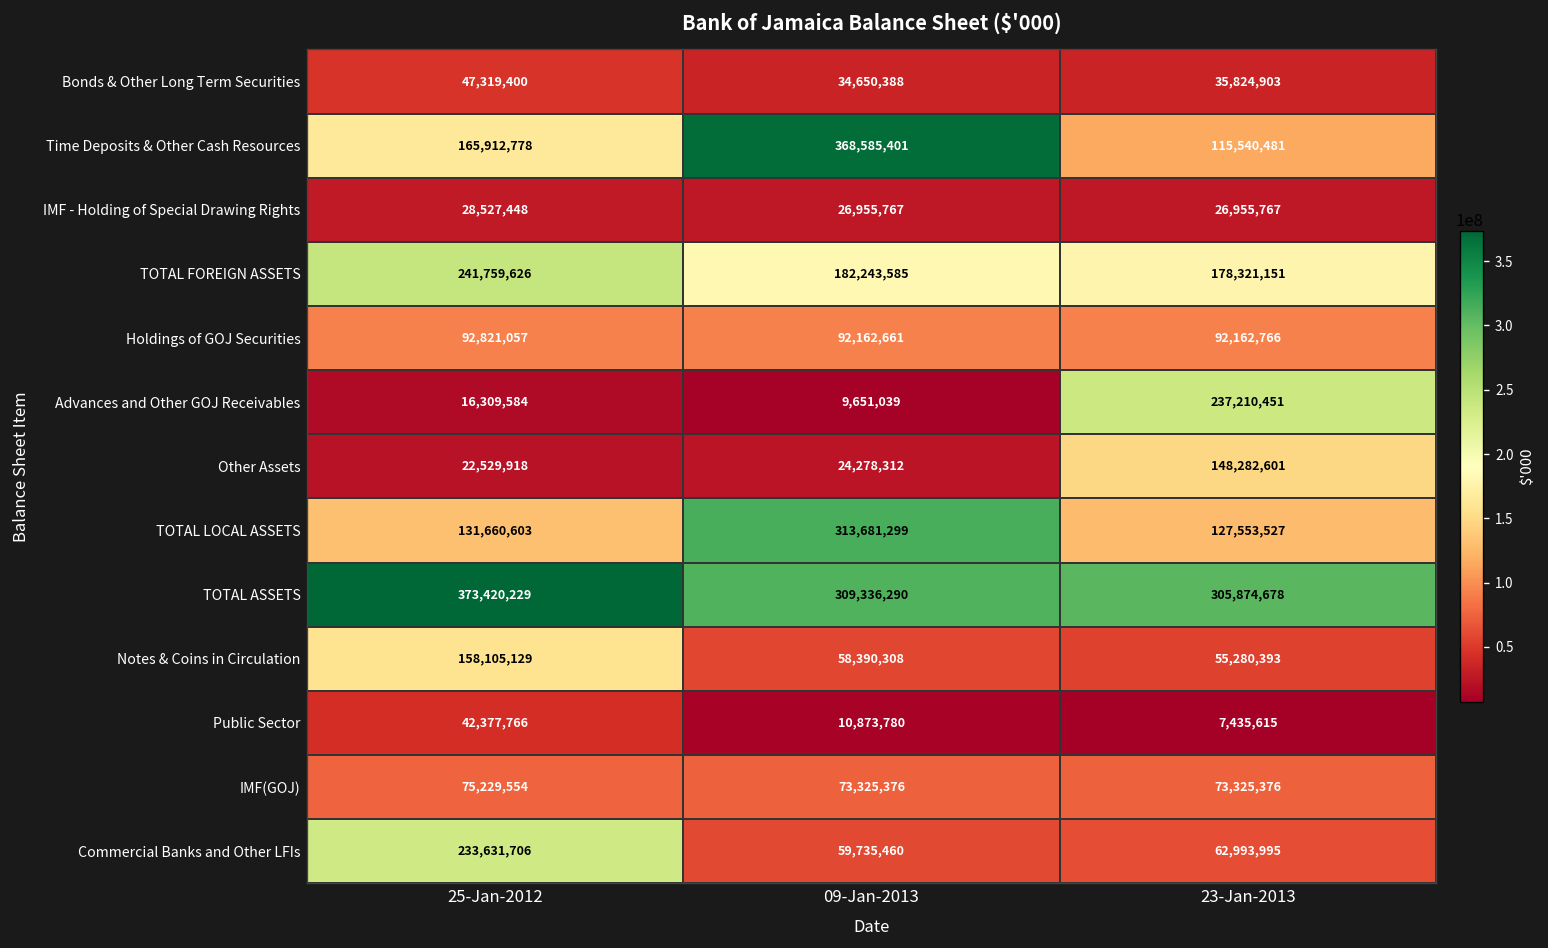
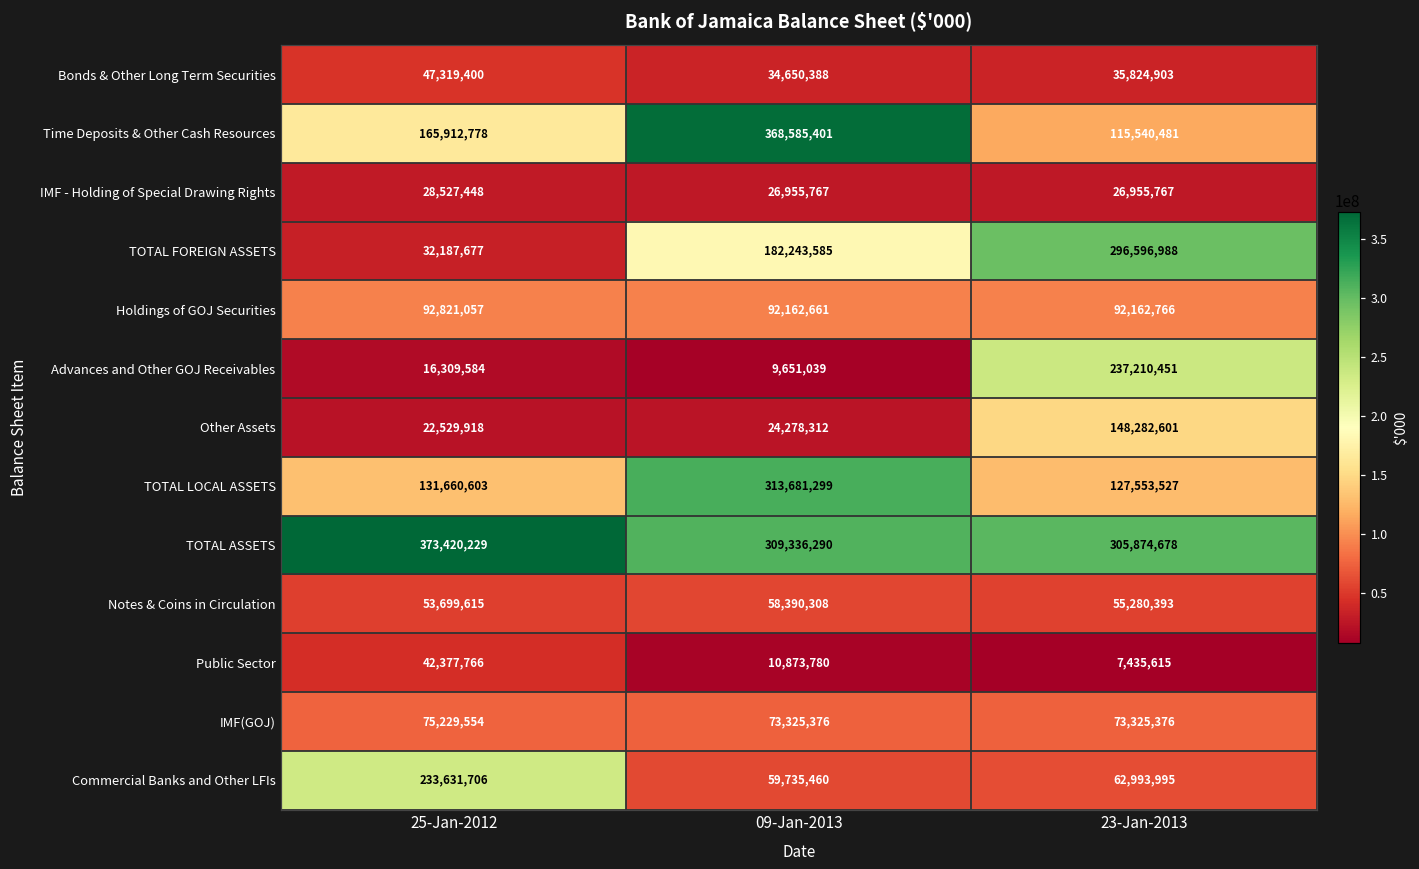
  {
    "Bonds & Other Long Term Securities": {
      "25-Jan-2012": "47,319,400",
      "09-Jan-2013": "34,650,388",
      "23-Jan-2013": "35,824,903"
    },
    "Time Deposits & Other Cash Resources": {
      "25-Jan-2012": "165,912,778",
      "09-Jan-2013": "368,585,401",
      "23-Jan-2013": "115,540,481"
    },
    "IMF - Holding of Special Drawing Rights": {
      "25-Jan-2012": "28,527,448",
      "09-Jan-2013": "26,955,767",
      "23-Jan-2013": "26,955,767"
    },
    "TOTAL FOREIGN ASSETS": {
-     "25-Jan-2012": "241,759,626",
+     "25-Jan-2012": "32,187,677",
      "09-Jan-2013": "182,243,585",
-     "23-Jan-2013": "178,321,151"
+     "23-Jan-2013": "296,596,988"
    },
    "Holdings of GOJ Securities": {
      "25-Jan-2012": "92,821,057",
      "09-Jan-2013": "92,162,661",
      "23-Jan-2013": "92,162,766"
    },
    "Advances and Other GOJ Receivables": {
      "25-Jan-2012": "16,309,584",
      "09-Jan-2013": "9,651,039",
      "23-Jan-2013": "237,210,451"
    },
    "Other Assets": {
      "25-Jan-2012": "22,529,918",
      "09-Jan-2013": "24,278,312",
      "23-Jan-2013": "148,282,601"
    },
    "TOTAL LOCAL ASSETS": {
      "25-Jan-2012": "131,660,603",
      "09-Jan-2013": "313,681,299",
      "23-Jan-2013": "127,553,527"
    },
    "TOTAL ASSETS": {
      "25-Jan-2012": "373,420,229",
      "09-Jan-2013": "309,336,290",
      "23-Jan-2013": "305,874,678"
    },
    "Notes & Coins in Circulation": {
-     "25-Jan-2012": "158,105,129",
+     "25-Jan-2012": "53,699,615",
      "09-Jan-2013": "58,390,308",
      "23-Jan-2013": "55,280,393"
    },
    "Public Sector": {
      "25-Jan-2012": "42,377,766",
      "09-Jan-2013": "10,873,780",
      "23-Jan-2013": "7,435,615"
    },
    "IMF(GOJ)": {
      "25-Jan-2012": "75,229,554",
      "09-Jan-2013": "73,325,376",
      "23-Jan-2013": "73,325,376"
    },
    "Commercial Banks and Other LFIs": {
      "25-Jan-2012": "233,631,706",
      "09-Jan-2013": "59,735,460",
      "23-Jan-2013": "62,993,995"
    }
  }
